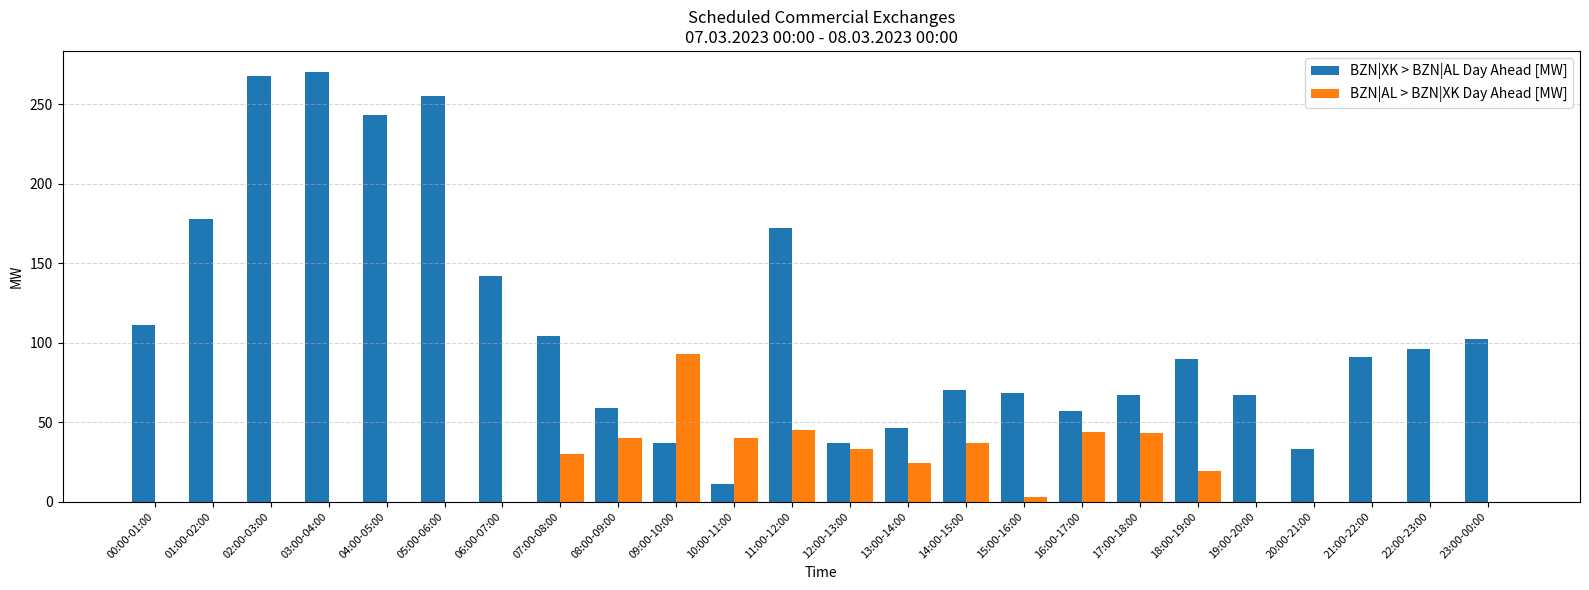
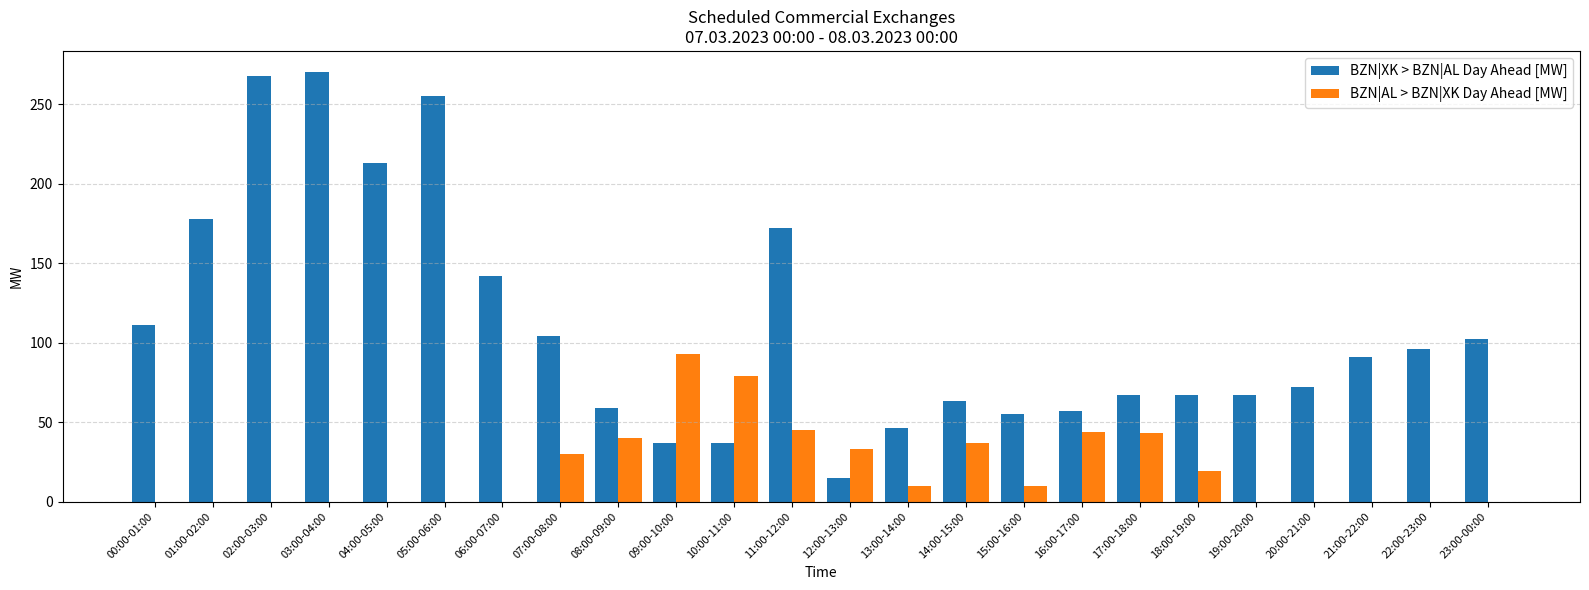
  {
    "BZN|XK > BZN|AL Day Ahead [MW]": {
      "00:00-01:00": 111,
      "01:00-02:00": 178,
      "02:00-03:00": 268,
      "03:00-04:00": 270,
-     "04:00-05:00": 243,
+     "04:00-05:00": 213,
      "05:00-06:00": 255,
      "06:00-07:00": 142,
      "07:00-08:00": 104,
      "08:00-09:00": 59,
      "09:00-10:00": 37,
-     "10:00-11:00": 11,
+     "10:00-11:00": 37,
      "11:00-12:00": 172,
-     "12:00-13:00": 37,
+     "12:00-13:00": 15,
      "13:00-14:00": 46,
-     "14:00-15:00": 70,
-     "15:00-16:00": 68,
+     "14:00-15:00": 63,
+     "15:00-16:00": 55,
      "16:00-17:00": 57,
      "17:00-18:00": 67,
-     "18:00-19:00": 90,
+     "18:00-19:00": 67,
      "19:00-20:00": 67,
-     "20:00-21:00": 33,
+     "20:00-21:00": 72,
      "21:00-22:00": 91,
      "22:00-23:00": 96,
      "23:00-00:00": 102
    },
    "BZN|AL > BZN|XK Day Ahead [MW]": {
      "00:00-01:00": 0,
      "01:00-02:00": 0,
      "02:00-03:00": 0,
      "03:00-04:00": 0,
      "04:00-05:00": 0,
      "05:00-06:00": 0,
      "06:00-07:00": 0,
      "07:00-08:00": 30,
      "08:00-09:00": 40,
      "09:00-10:00": 93,
-     "10:00-11:00": 40,
+     "10:00-11:00": 79,
      "11:00-12:00": 45,
      "12:00-13:00": 33,
-     "13:00-14:00": 24,
+     "13:00-14:00": 10,
      "14:00-15:00": 37,
-     "15:00-16:00": 3,
+     "15:00-16:00": 10,
      "16:00-17:00": 44,
      "17:00-18:00": 43,
      "18:00-19:00": 19,
      "19:00-20:00": 0,
      "20:00-21:00": 0,
      "21:00-22:00": 0,
      "22:00-23:00": 0,
      "23:00-00:00": 0
    }
  }
